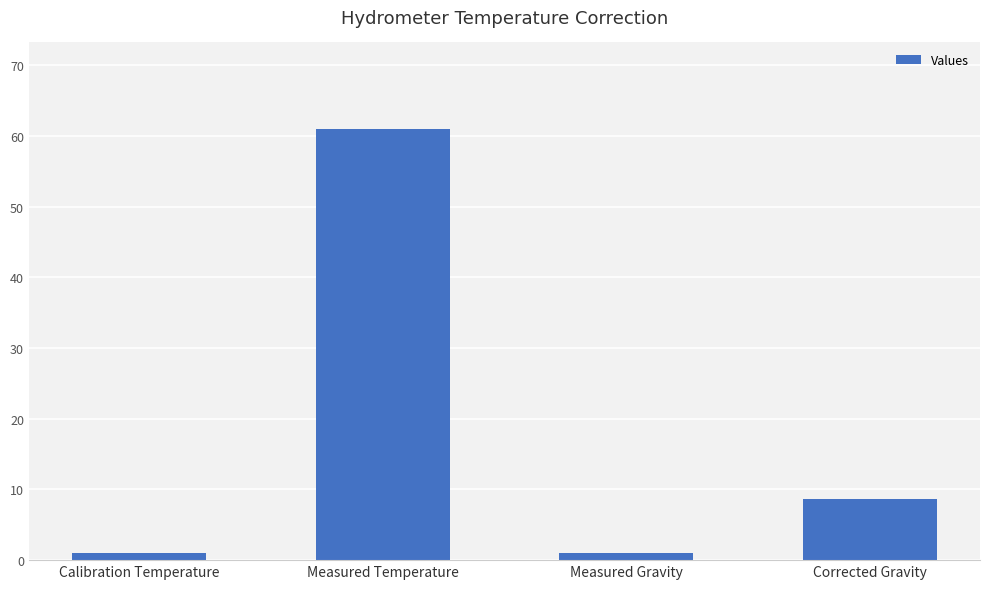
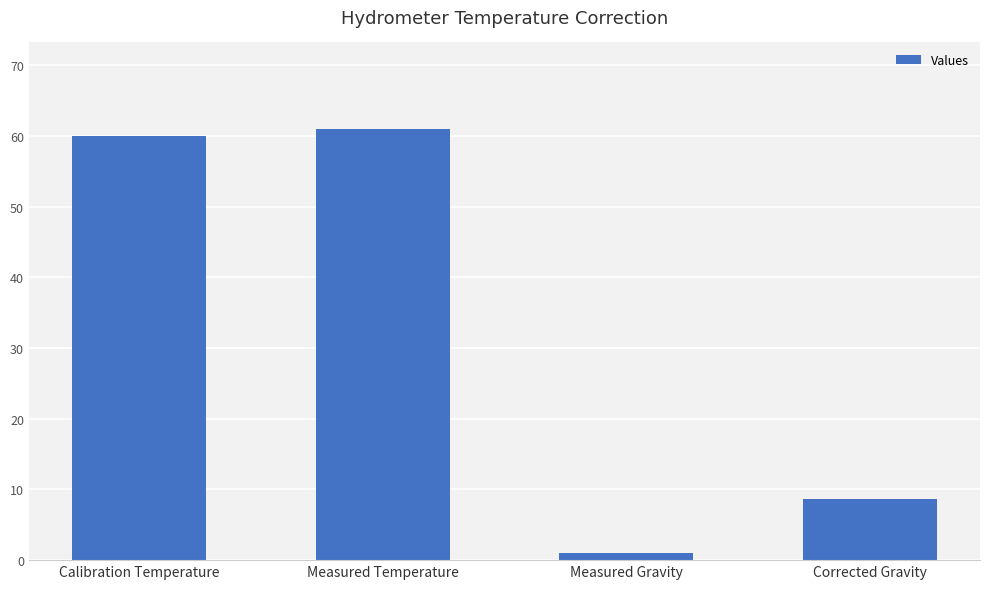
  {
-   "Calibration Temperature": 1,
+   "Calibration Temperature": 60,
    "Measured Temperature": 61,
    "Measured Gravity": 1,
    "Corrected Gravity": 9
  }
